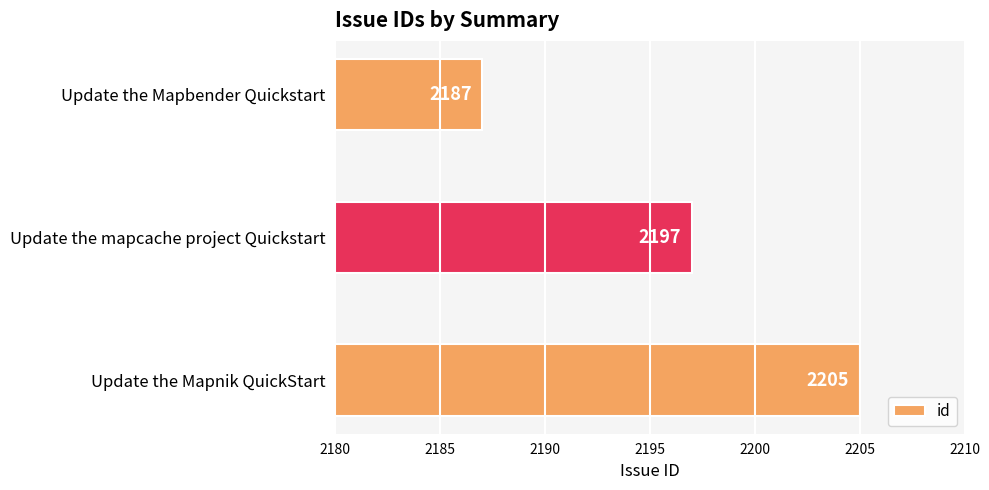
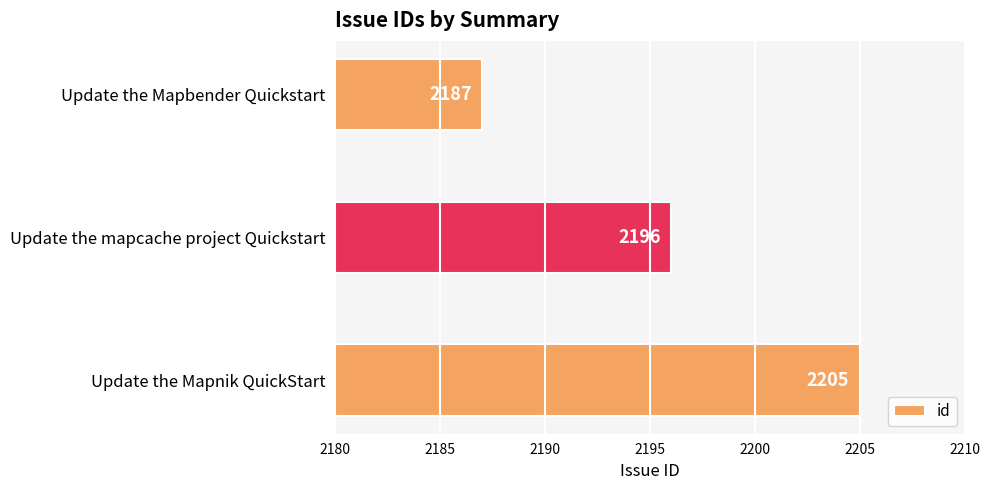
  {
    "Update the Mapbender Quickstart": 2187,
-   "Update the mapcache project Quickstart": 2197,
+   "Update the mapcache project Quickstart": 2196,
    "Update the Mapnik QuickStart": 2205
  }
